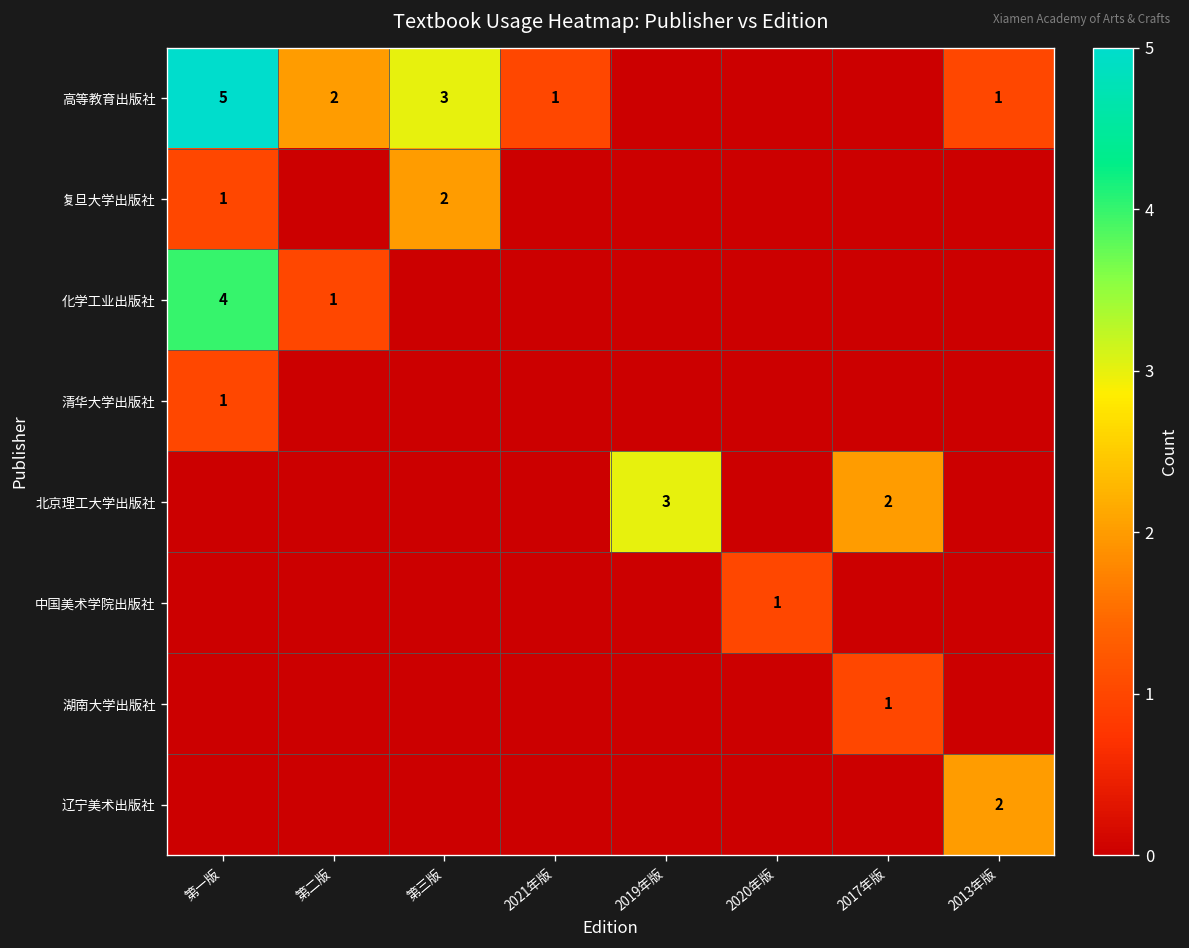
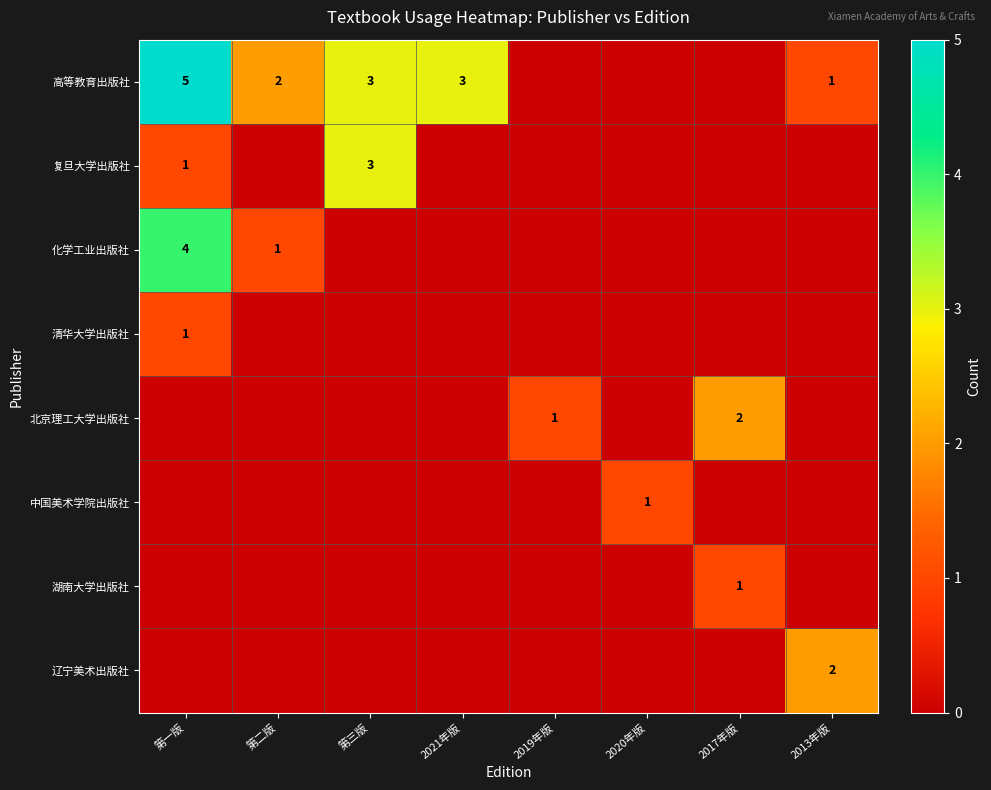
  {
    "高等教育出版社": {
      "第一版": 5,
      "第二版": 2,
      "第三版": 3,
-     "2021年版": 1,
+     "2021年版": 3,
      "2013年版": 1
    },
    "复旦大学出版社": {
      "第一版": 1,
-     "第三版": 2
+     "第三版": 3
    },
    "化学工业出版社": {
      "第一版": 4,
      "第二版": 1
    },
    "清华大学出版社": {
      "第一版": 1
    },
    "北京理工大学出版社": {
-     "2019年版": 3,
+     "2019年版": 1,
      "2017年版": 2
    },
    "中国美术学院出版社": {
      "2020年版": 1
    },
    "湖南大学出版社": {
      "2017年版": 1
    },
    "辽宁美术出版社": {
      "2013年版": 2
    }
  }
